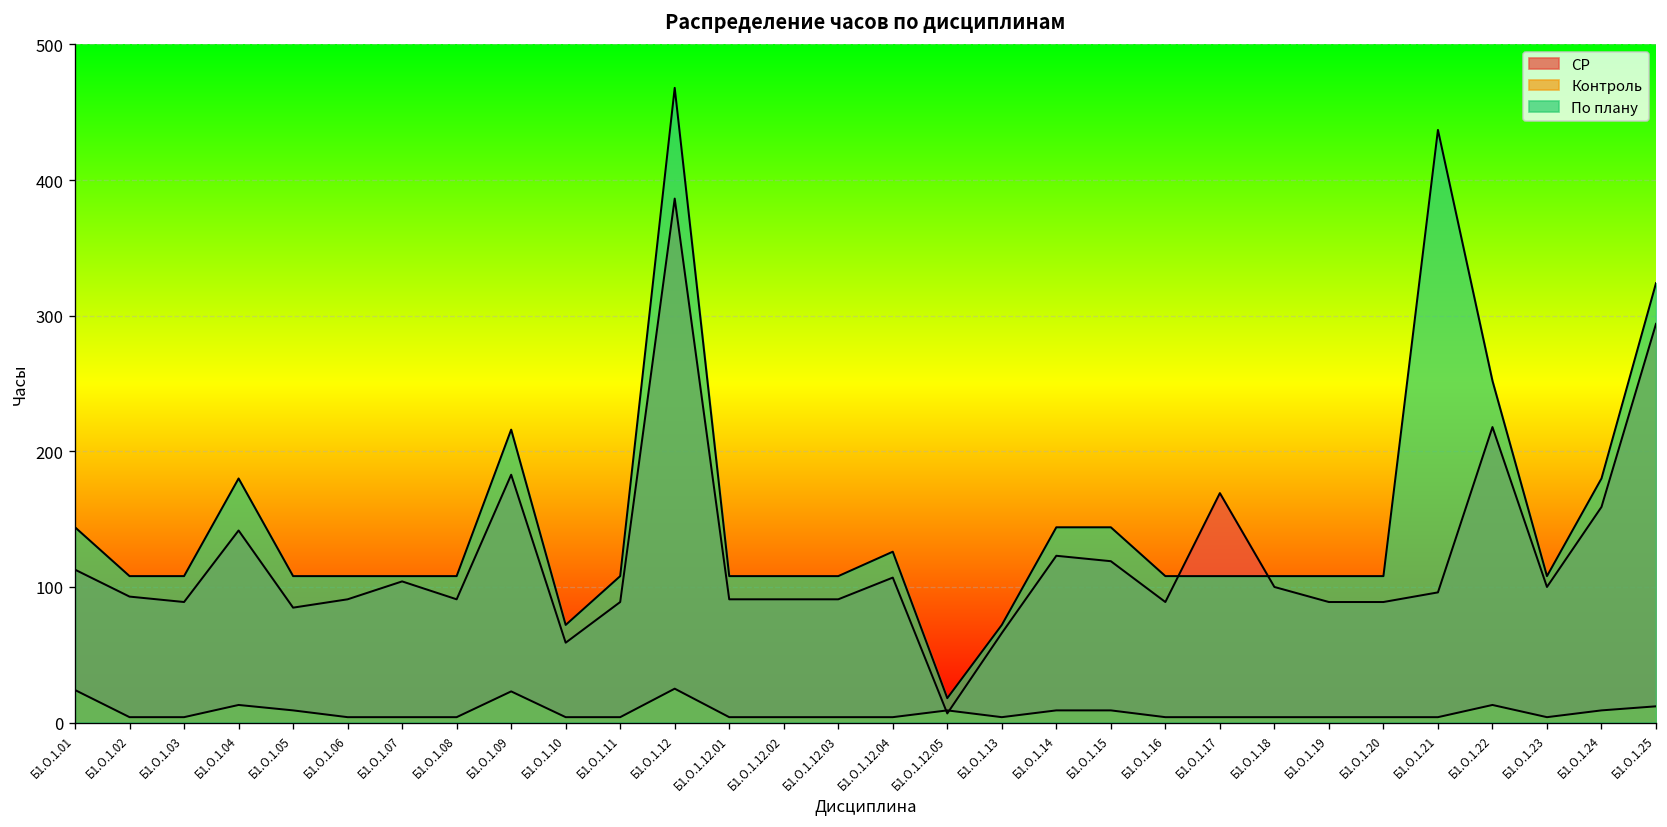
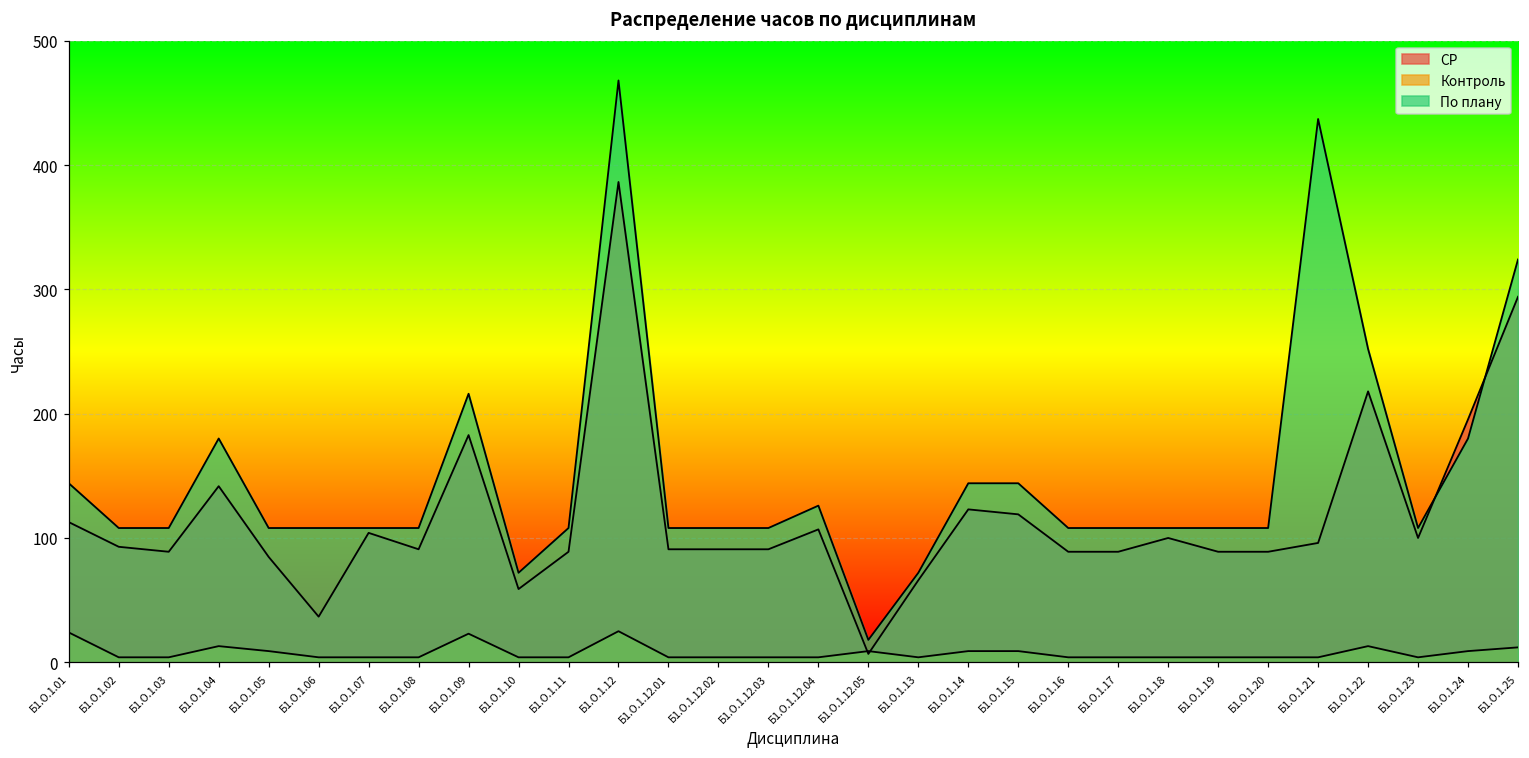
  {
    "СР": {
      "Б1.О.1.01": 113,
      "Б1.О.1.02": 93,
      "Б1.О.1.03": 89,
      "Б1.О.1.04": 142,
      "Б1.О.1.05": 85,
-     "Б1.О.1.06": 91,
+     "Б1.О.1.06": 37,
      "Б1.О.1.07": 104,
      "Б1.О.1.08": 91,
      "Б1.О.1.09": 183,
      "Б1.О.1.10": 59,
      "Б1.О.1.11": 89,
      "Б1.О.1.12": 386,
      "Б1.О.1.12.01": 91,
      "Б1.О.1.12.02": 91,
      "Б1.О.1.12.03": 91,
      "Б1.О.1.12.04": 107,
      "Б1.О.1.12.05": 7,
      "Б1.О.1.13": 66,
      "Б1.О.1.14": 123,
      "Б1.О.1.15": 119,
      "Б1.О.1.16": 89,
-     "Б1.О.1.17": 169,
+     "Б1.О.1.17": 89,
      "Б1.О.1.18": 100,
      "Б1.О.1.19": 89,
      "Б1.О.1.20": 89,
      "Б1.О.1.21": 96,
      "Б1.О.1.22": 218,
      "Б1.О.1.23": 100,
-     "Б1.О.1.24": 159,
+     "Б1.О.1.24": 195,
      "Б1.О.1.25": 294
    },
    "Контроль": {
      "Б1.О.1.01": 24,
      "Б1.О.1.02": 4,
      "Б1.О.1.03": 4,
      "Б1.О.1.04": 13,
      "Б1.О.1.05": 9,
      "Б1.О.1.06": 4,
      "Б1.О.1.07": 4,
      "Б1.О.1.08": 4,
      "Б1.О.1.09": 23,
      "Б1.О.1.10": 4,
      "Б1.О.1.11": 4,
      "Б1.О.1.12": 25,
      "Б1.О.1.12.01": 4,
      "Б1.О.1.12.02": 4,
      "Б1.О.1.12.03": 4,
      "Б1.О.1.12.04": 4,
      "Б1.О.1.12.05": 9,
      "Б1.О.1.13": 4,
      "Б1.О.1.14": 9,
      "Б1.О.1.15": 9,
      "Б1.О.1.16": 4,
      "Б1.О.1.17": 4,
      "Б1.О.1.18": 4,
      "Б1.О.1.19": 4,
      "Б1.О.1.20": 4,
      "Б1.О.1.21": 4,
      "Б1.О.1.22": 13,
      "Б1.О.1.23": 4,
      "Б1.О.1.24": 9,
      "Б1.О.1.25": 12
    },
    "По плану": {
      "Б1.О.1.01": 144,
      "Б1.О.1.02": 108,
      "Б1.О.1.03": 108,
      "Б1.О.1.04": 180,
      "Б1.О.1.05": 108,
      "Б1.О.1.06": 108,
      "Б1.О.1.07": 108,
      "Б1.О.1.08": 108,
      "Б1.О.1.09": 216,
      "Б1.О.1.10": 72,
      "Б1.О.1.11": 108,
      "Б1.О.1.12": 468,
      "Б1.О.1.12.01": 108,
      "Б1.О.1.12.02": 108,
      "Б1.О.1.12.03": 108,
      "Б1.О.1.12.04": 126,
      "Б1.О.1.12.05": 18,
      "Б1.О.1.13": 72,
      "Б1.О.1.14": 144,
      "Б1.О.1.15": 144,
      "Б1.О.1.16": 108,
      "Б1.О.1.17": 108,
      "Б1.О.1.18": 108,
      "Б1.О.1.19": 108,
      "Б1.О.1.20": 108,
      "Б1.О.1.21": 437,
      "Б1.О.1.22": 252,
      "Б1.О.1.23": 108,
      "Б1.О.1.24": 180,
      "Б1.О.1.25": 324
    }
  }
